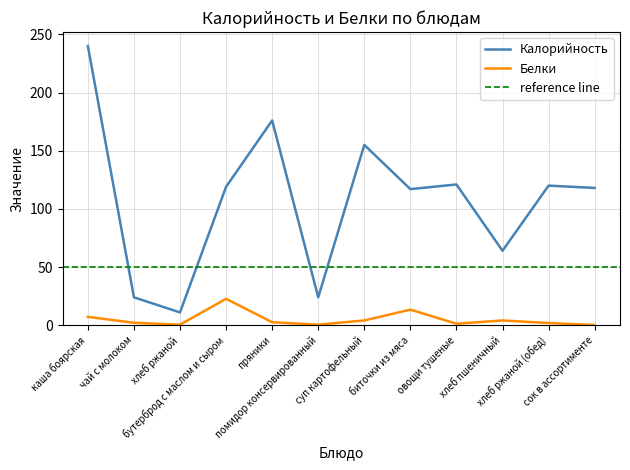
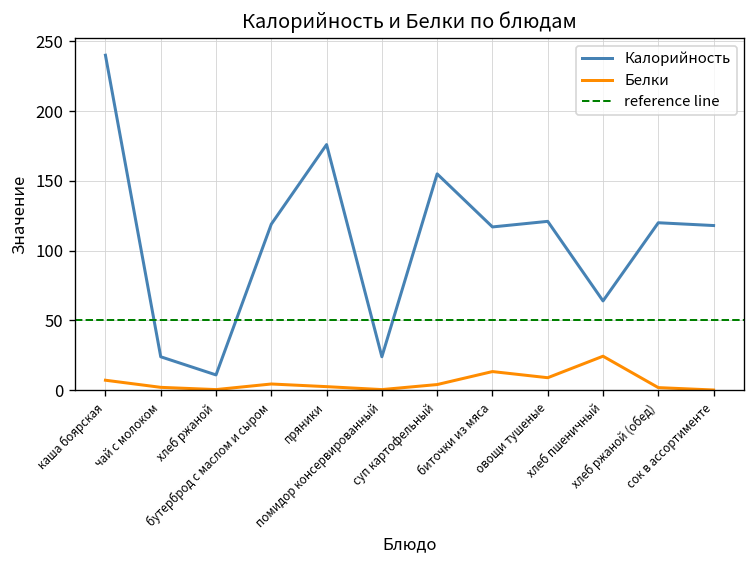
  {
    "Калорийность": {
      "каша боярская": 240,
      "чай с молоком": 24,
      "хлеб ржаной": 11,
      "бутерброд с маслом и сыром": 119,
      "пряники": 176,
      "помидор консервированный": 24,
      "суп картофельный": 155,
      "биточки из мяса": 117,
      "овощи тушеные": 121,
      "хлеб пшеничный": 64,
      "хлеб ржаной (обед)": 120,
      "сок в ассортименте": 118
    },
    "Белки": {
      "каша боярская": 7,
      "чай с молоком": 2,
      "хлеб ржаной": 1,
-     "бутерброд с маслом и сыром": 23,
+     "бутерброд с маслом и сыром": 5,
      "пряники": 3,
      "помидор консервированный": 1,
      "суп картофельный": 4,
      "биточки из мяса": 13,
-     "овощи тушеные": 1,
-     "хлеб пшеничный": 4,
+     "овощи тушеные": 9,
+     "хлеб пшеничный": 24,
      "хлеб ржаной (обед)": 2,
      "сок в ассортименте": 0
    }
  }
